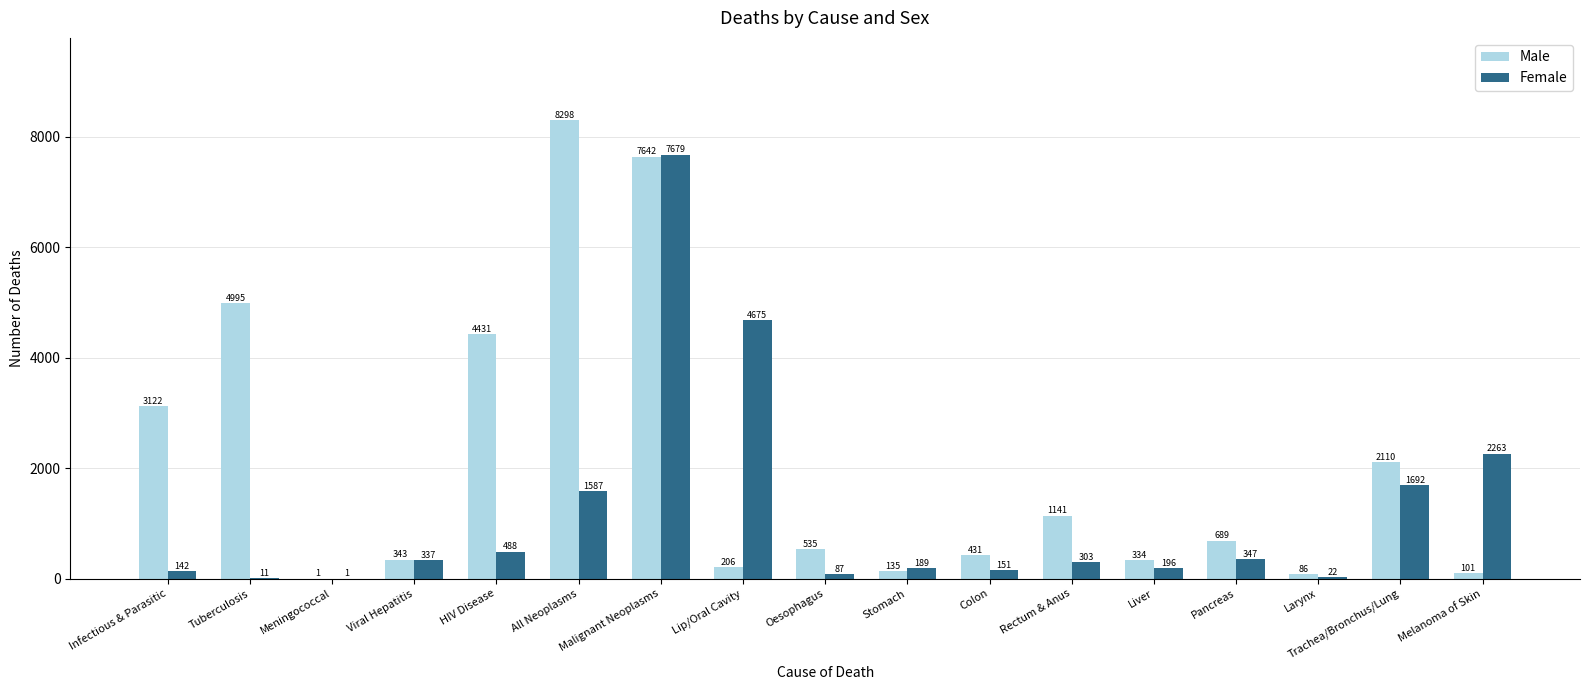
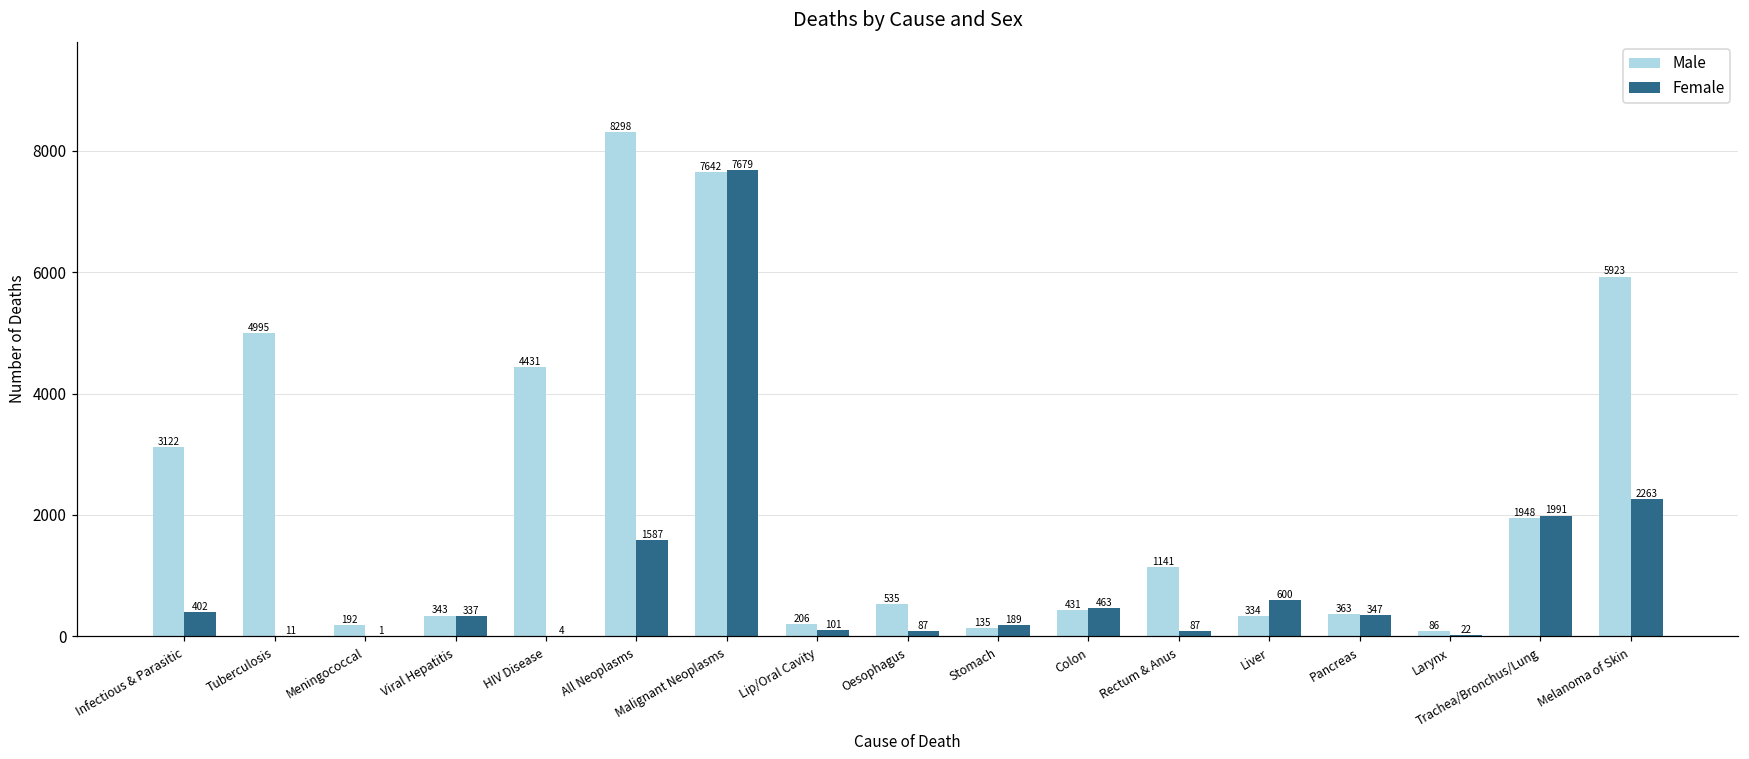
  {
    "Male": {
      "Infectious & Parasitic": 3122,
      "Tuberculosis": 4995,
-     "Meningococcal": 1,
+     "Meningococcal": 192,
      "Viral Hepatitis": 343,
      "HIV Disease": 4431,
      "All Neoplasms": 8298,
      "Malignant Neoplasms": 7642,
      "Lip/Oral Cavity": 206,
      "Oesophagus": 535,
      "Stomach": 135,
      "Colon": 431,
      "Rectum & Anus": 1141,
      "Liver": 334,
-     "Pancreas": 689,
+     "Pancreas": 363,
      "Larynx": 86,
-     "Trachea/Bronchus/Lung": 2110,
-     "Melanoma of Skin": 101
+     "Trachea/Bronchus/Lung": 1948,
+     "Melanoma of Skin": 5923
    },
    "Female": {
-     "Infectious & Parasitic": 142,
+     "Infectious & Parasitic": 402,
      "Tuberculosis": 11,
      "Meningococcal": 1,
      "Viral Hepatitis": 337,
-     "HIV Disease": 488,
+     "HIV Disease": 4,
      "All Neoplasms": 1587,
      "Malignant Neoplasms": 7679,
-     "Lip/Oral Cavity": 4675,
+     "Lip/Oral Cavity": 101,
      "Oesophagus": 87,
      "Stomach": 189,
-     "Colon": 151,
-     "Rectum & Anus": 303,
-     "Liver": 196,
+     "Colon": 463,
+     "Rectum & Anus": 87,
+     "Liver": 600,
      "Pancreas": 347,
      "Larynx": 22,
-     "Trachea/Bronchus/Lung": 1692,
+     "Trachea/Bronchus/Lung": 1991,
      "Melanoma of Skin": 2263
    }
  }
